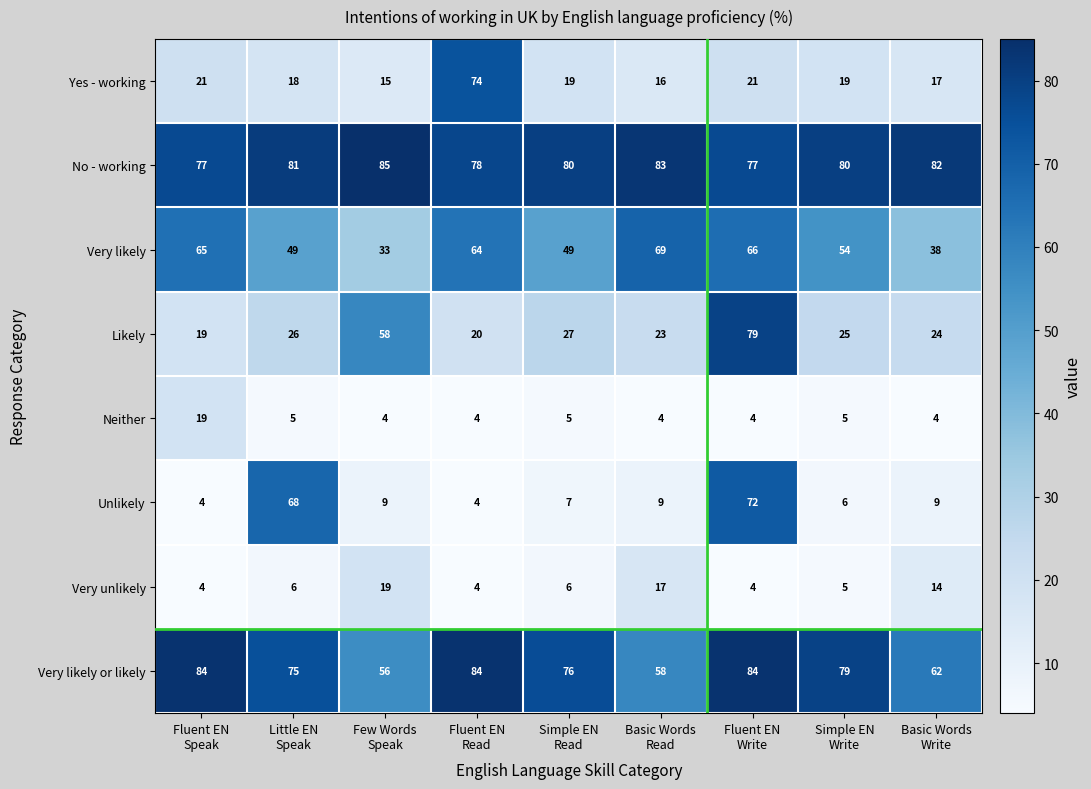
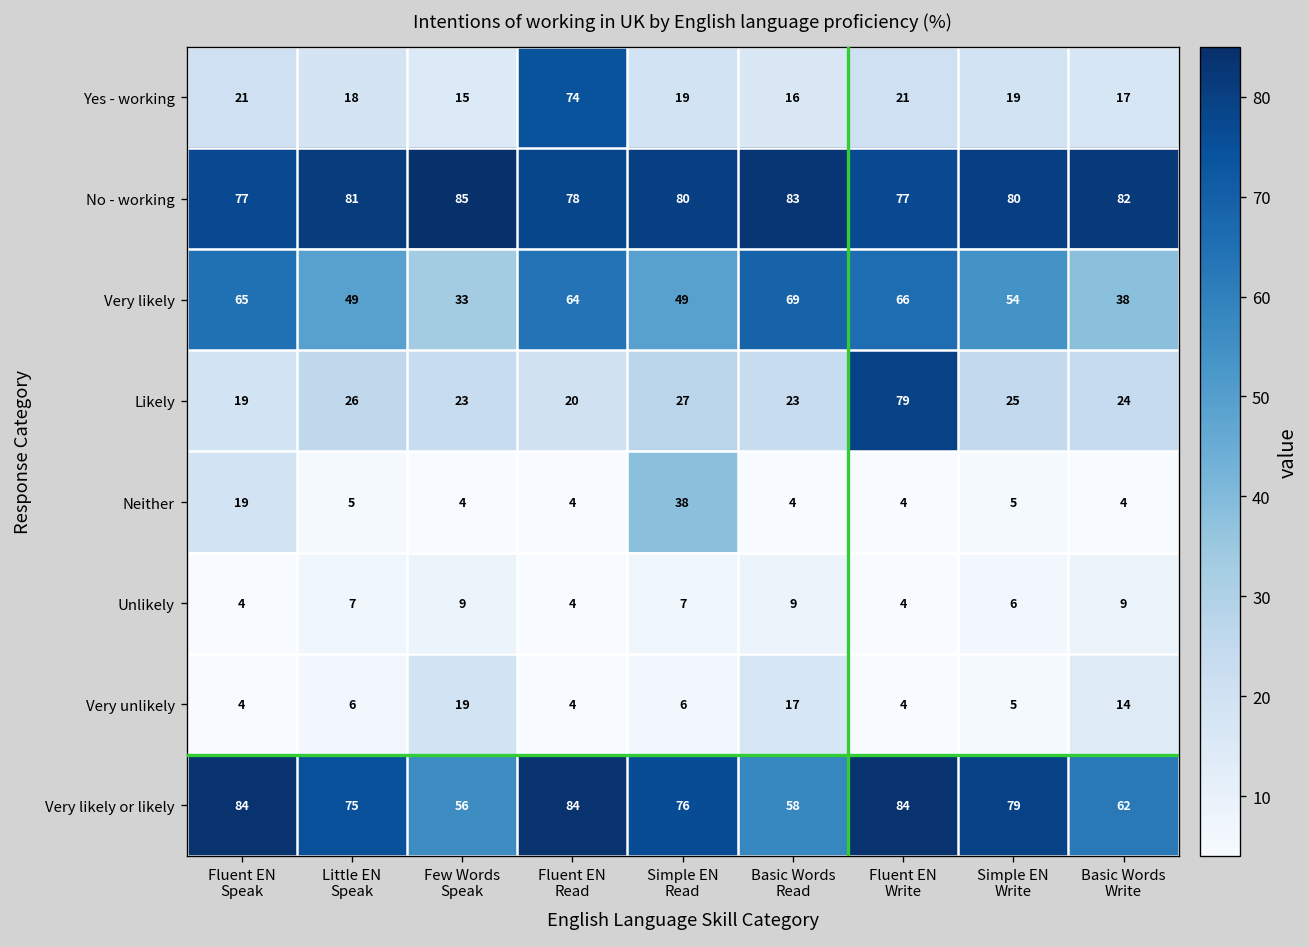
  {
    "Yes - working": {
      "Fluent EN Speak": 21,
      "Little EN Speak": 18,
      "Few Words Speak": 15,
      "Fluent EN Read": 74,
      "Simple EN Read": 19,
      "Basic Words Read": 16,
      "Fluent EN Write": 21,
      "Simple EN Write": 19,
      "Basic Words Write": 17
    },
    "No - working": {
      "Fluent EN Speak": 77,
      "Little EN Speak": 81,
      "Few Words Speak": 85,
      "Fluent EN Read": 78,
      "Simple EN Read": 80,
      "Basic Words Read": 83,
      "Fluent EN Write": 77,
      "Simple EN Write": 80,
      "Basic Words Write": 82
    },
    "Very likely": {
      "Fluent EN Speak": 65,
      "Little EN Speak": 49,
      "Few Words Speak": 33,
      "Fluent EN Read": 64,
      "Simple EN Read": 49,
      "Basic Words Read": 69,
      "Fluent EN Write": 66,
      "Simple EN Write": 54,
      "Basic Words Write": 38
    },
    "Likely": {
      "Fluent EN Speak": 19,
      "Little EN Speak": 26,
-     "Few Words Speak": 58,
+     "Few Words Speak": 23,
      "Fluent EN Read": 20,
      "Simple EN Read": 27,
      "Basic Words Read": 23,
      "Fluent EN Write": 79,
      "Simple EN Write": 25,
      "Basic Words Write": 24
    },
    "Neither": {
      "Fluent EN Speak": 19,
      "Little EN Speak": 5,
      "Few Words Speak": 4,
      "Fluent EN Read": 4,
-     "Simple EN Read": 5,
+     "Simple EN Read": 38,
      "Basic Words Read": 4,
      "Fluent EN Write": 4,
      "Simple EN Write": 5,
      "Basic Words Write": 4
    },
    "Unlikely": {
      "Fluent EN Speak": 4,
-     "Little EN Speak": 68,
+     "Little EN Speak": 7,
      "Few Words Speak": 9,
      "Fluent EN Read": 4,
      "Simple EN Read": 7,
      "Basic Words Read": 9,
-     "Fluent EN Write": 72,
+     "Fluent EN Write": 4,
      "Simple EN Write": 6,
      "Basic Words Write": 9
    },
    "Very unlikely": {
      "Fluent EN Speak": 4,
      "Little EN Speak": 6,
      "Few Words Speak": 19,
      "Fluent EN Read": 4,
      "Simple EN Read": 6,
      "Basic Words Read": 17,
      "Fluent EN Write": 4,
      "Simple EN Write": 5,
      "Basic Words Write": 14
    },
    "Very likely or likely": {
      "Fluent EN Speak": 84,
      "Little EN Speak": 75,
      "Few Words Speak": 56,
      "Fluent EN Read": 84,
      "Simple EN Read": 76,
      "Basic Words Read": 58,
      "Fluent EN Write": 84,
      "Simple EN Write": 79,
      "Basic Words Write": 62
    }
  }
